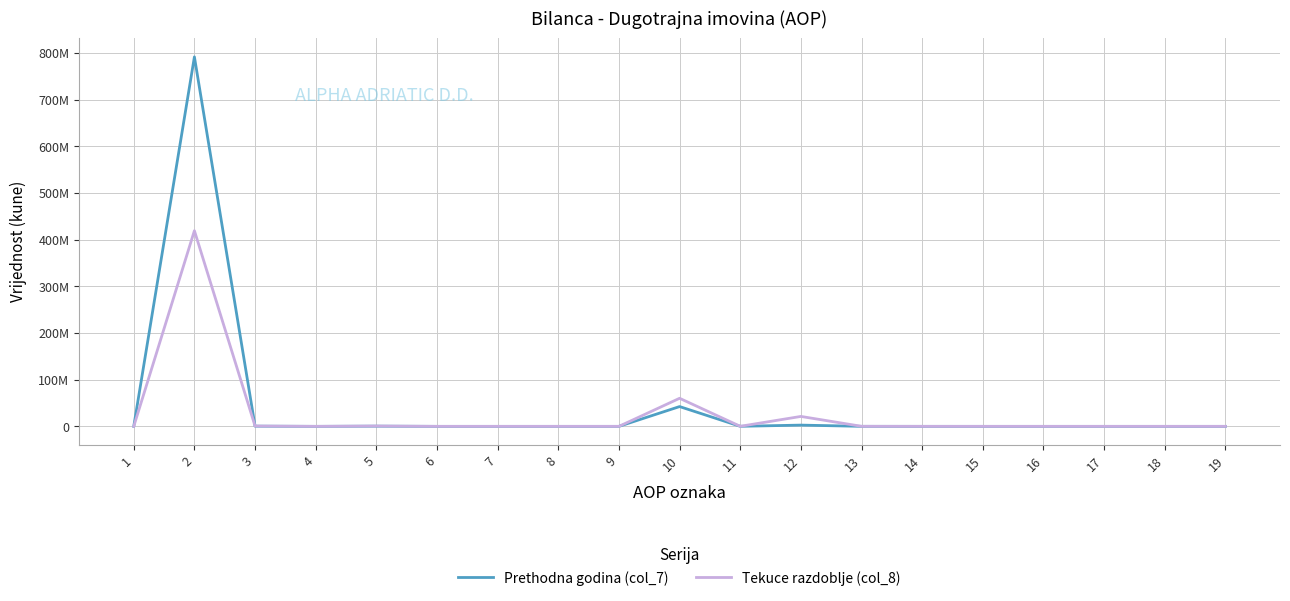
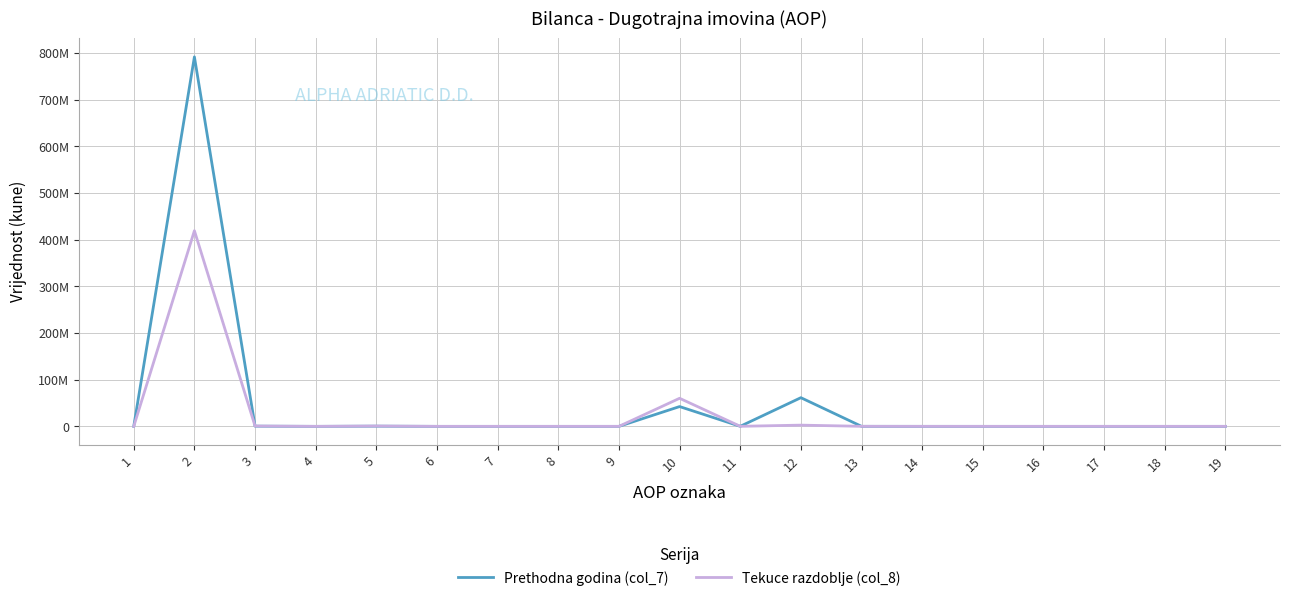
  {
    "Prethodna godina (col_7)": {
      "2": 790000000,
      "10": 40000000,
-     "12": 0
+     "12": 60000000
    },
    "Tekuce razdoblje (col_8)": {
      "2": 420000000,
      "10": 60000000,
-     "12": 20000000
+     "12": 0
    }
  }
